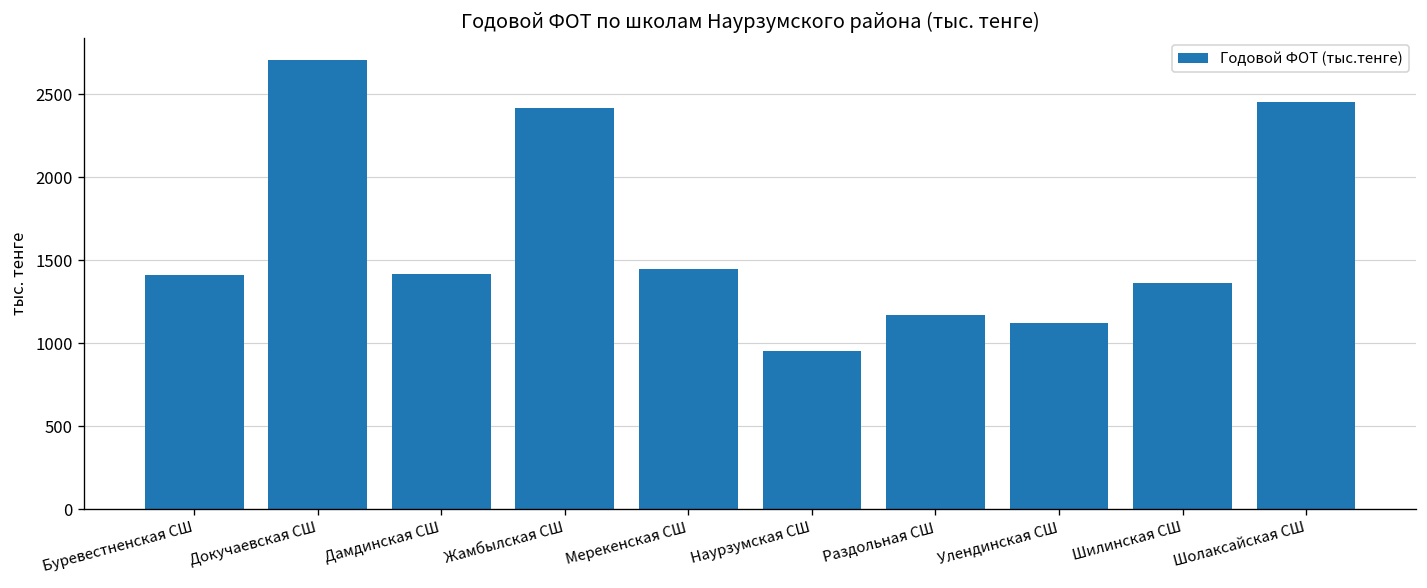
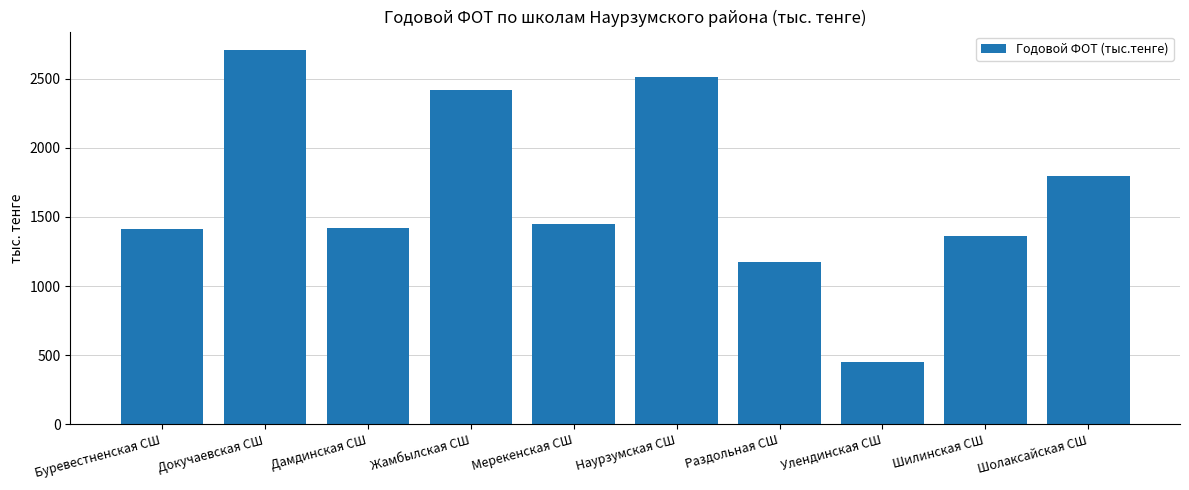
  {
    "Буревестненская СШ": 1410,
    "Докучаевская СШ": 2710,
    "Дамдинская СШ": 1420,
    "Жамбылская СШ": 2420,
    "Мерекенская СШ": 1450,
-   "Наурзумская СШ": 960,
+   "Наурзумская СШ": 2510,
    "Раздольная СШ": 1170,
-   "Улендинская СШ": 1120,
+   "Улендинская СШ": 450,
    "Шилинская СШ": 1360,
-   "Шолаксайская СШ": 2450
+   "Шолаксайская СШ": 1800
  }
